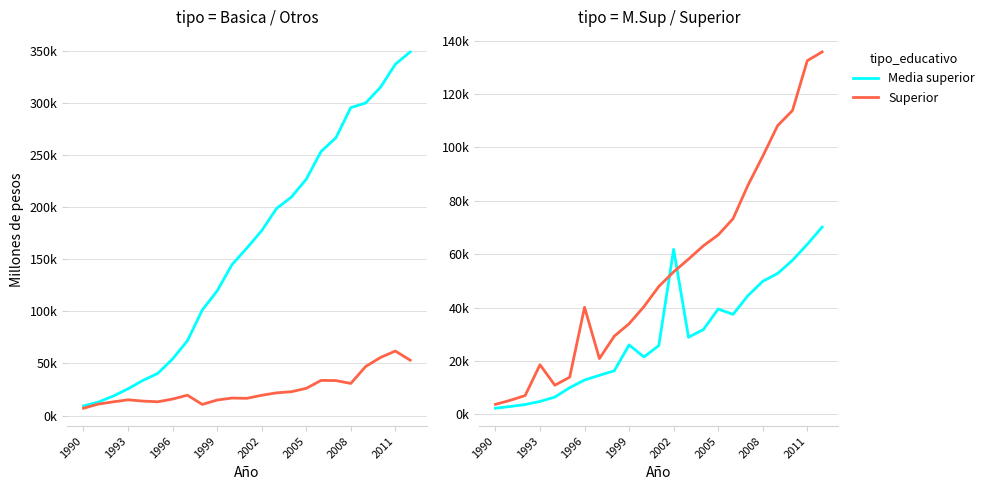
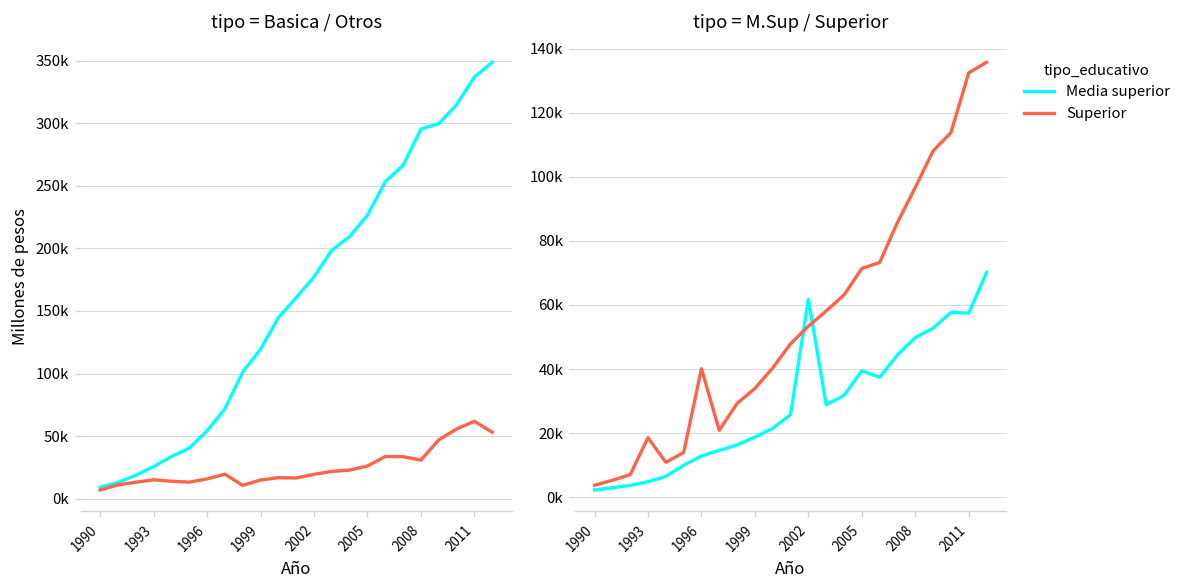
  {
    "tipo = M.Sup / Superior": {
      "Media superior": {
        "1990": 2000,
        "1993": 5000,
        "1996": 13000,
-       "1999": 26000,
+       "1999": 19000,
        "2002": 62000,
        "2005": 39000,
        "2008": 50000,
-       "2011": 64000
+       "2011": 57000
      },
      "Superior": {
        "1990": 4000,
        "1993": 19000,
        "1996": 40000,
        "1999": 34000,
        "2002": 53000,
-       "2005": 67000,
+       "2005": 71000,
        "2008": 97000,
        "2011": 132000
      }
    }
  }
